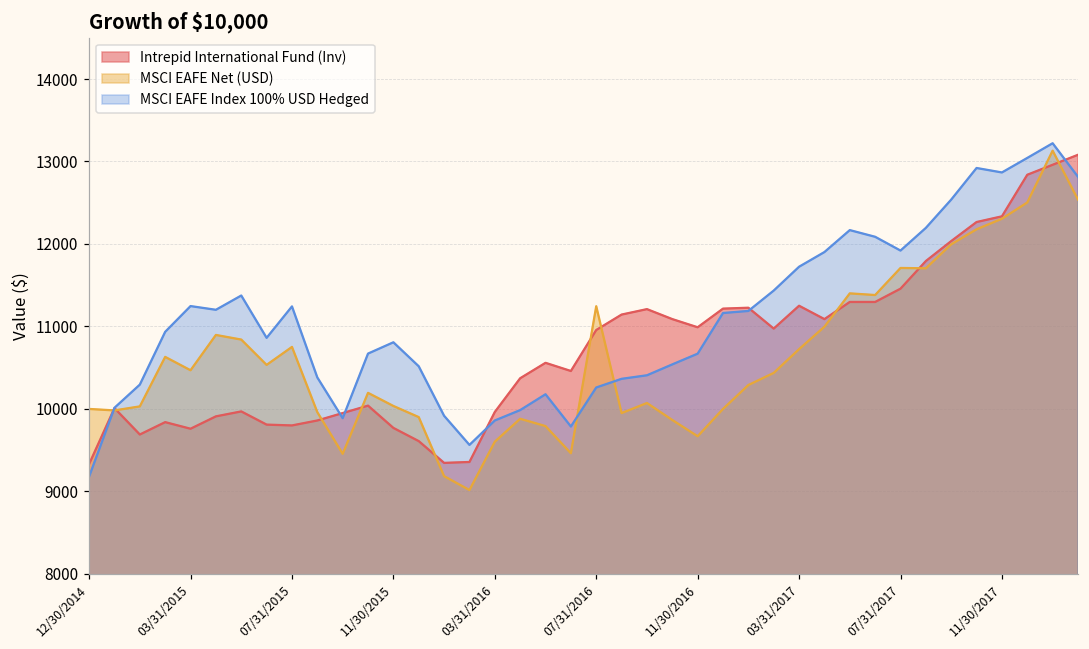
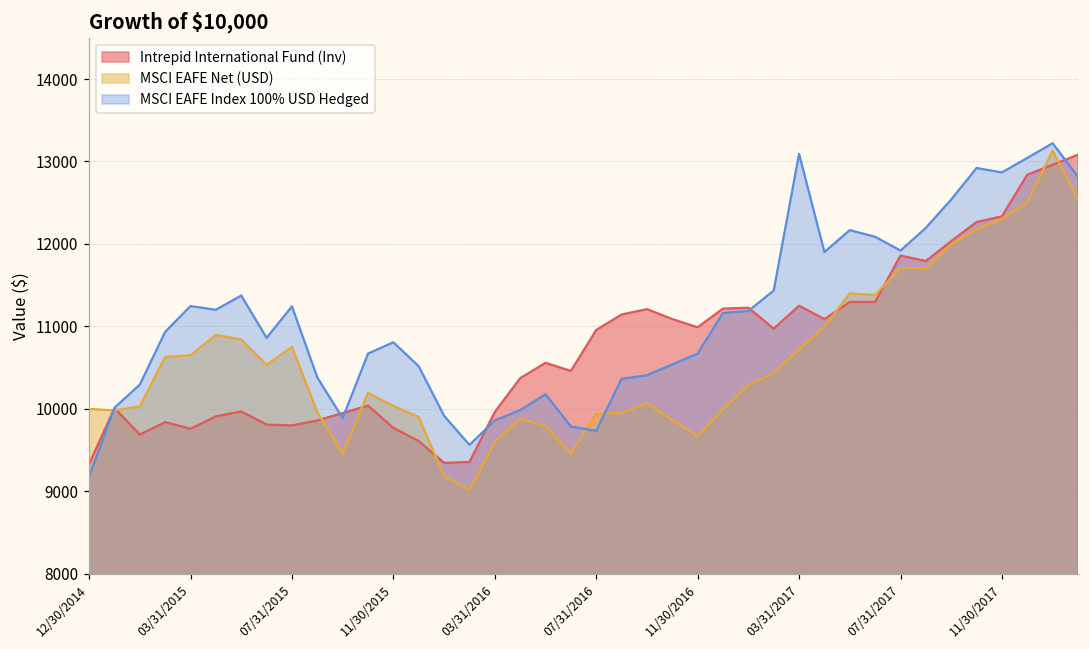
  {
    "Intrepid International Fund (Inv)": {
      "12/30/2014": 9300,
      "03/31/2015": 9800,
      "07/31/2015": 9800,
      "11/30/2015": 9800,
      "03/31/2016": 10000,
      "07/31/2016": 11000,
      "11/30/2016": 11000,
      "03/31/2017": 11300,
-     "07/31/2017": 11500
+     "07/31/2017": 11900
    },
    "MSCI EAFE Net (USD)": {
      "12/30/2014": 10000,
-     "03/31/2015": 10500,
+     "03/31/2015": 10700,
      "07/31/2015": 10800,
      "11/30/2015": 10000,
      "03/31/2016": 9600,
-     "07/31/2016": 11200,
+     "07/31/2016": 9900,
      "11/30/2016": 9700,
      "03/31/2017": 10700,
      "07/31/2017": 11700
    },
    "MSCI EAFE Index 100% USD Hedged": {
      "12/30/2014": 9200,
      "03/31/2015": 11200,
      "07/31/2015": 11200,
      "11/30/2015": 10800,
      "03/31/2016": 9900,
-     "07/31/2016": 10300,
+     "07/31/2016": 9700,
      "11/30/2016": 10700,
-     "03/31/2017": 11700,
+     "03/31/2017": 13100,
      "07/31/2017": 11900,
      "11/30/2017": 12900
    }
  }
